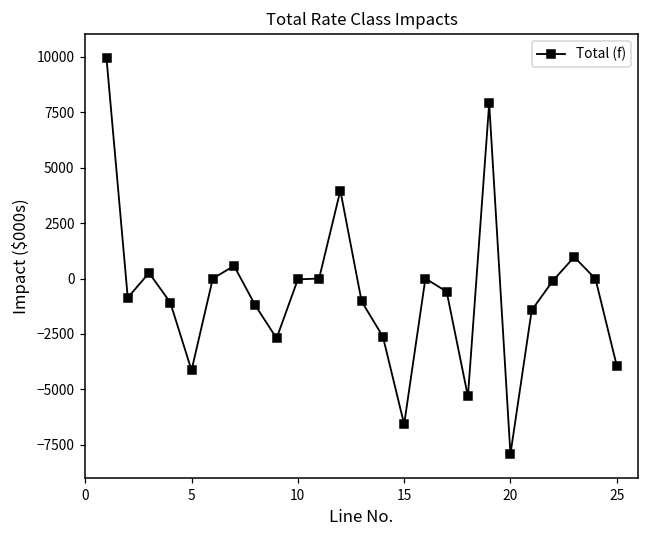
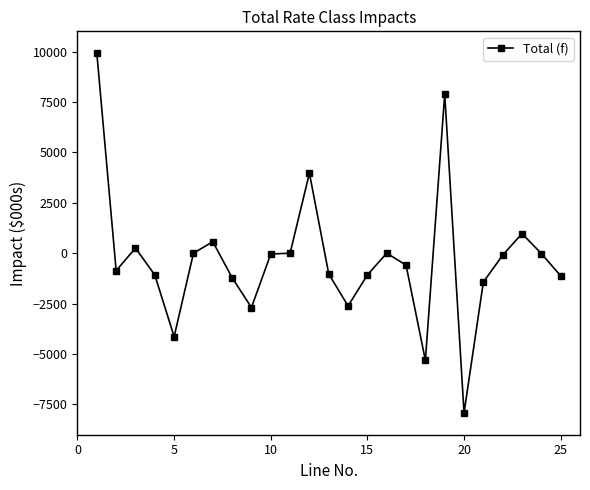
  {
    "5": -4100,
    "10": 0,
-   "15": -6600,
+   "15": -1100,
    "20": -7900,
-   "25": -3900
+   "25": -1100
  }
